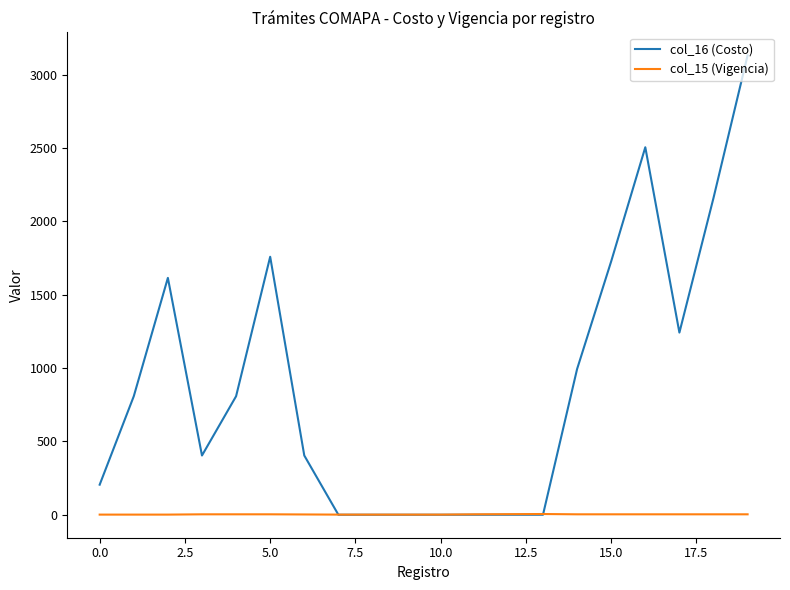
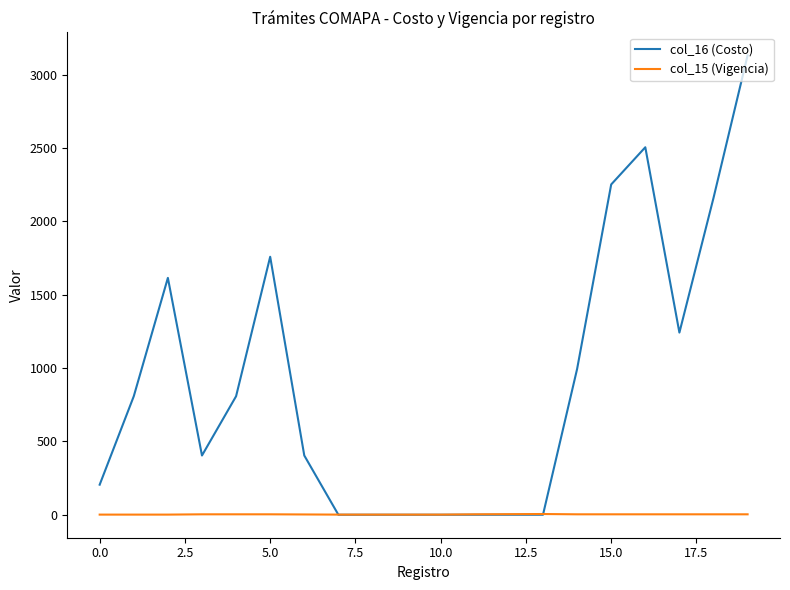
  {
    "col_16 (Costo)": {
      "0.0": 210,
      "5.0": 1760,
-     "15.0": 1730
+     "15.0": 2250
    },
    "col_15 (Vigencia)": {
      "0.0": 0,
      "5.0": 0,
      "15.0": 0
    }
  }
